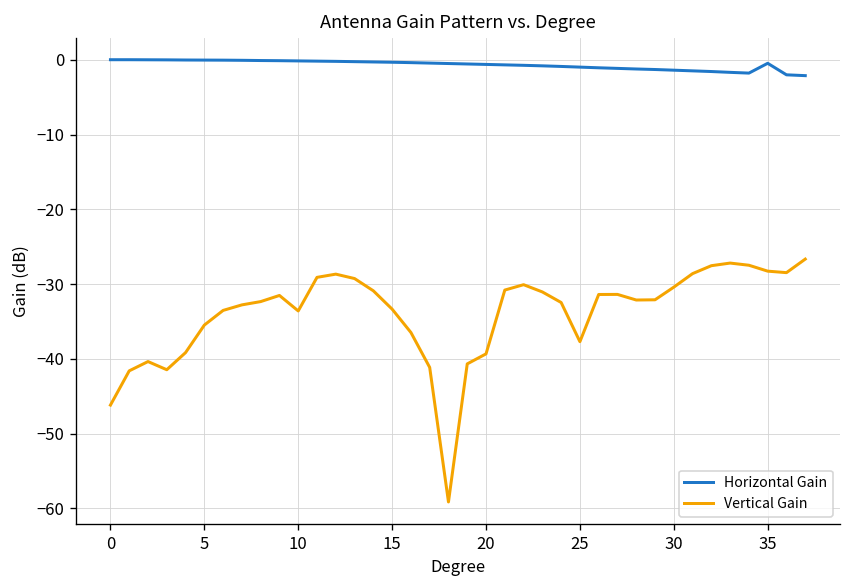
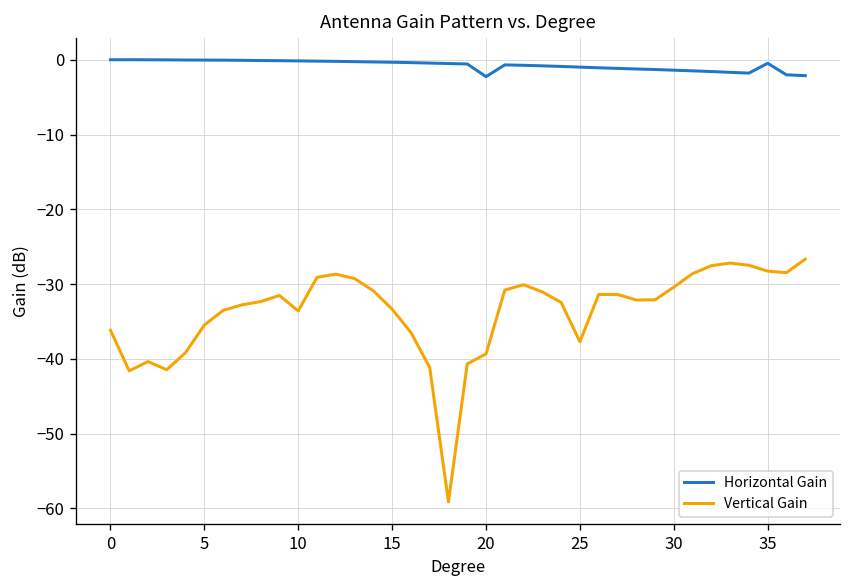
  {
    "Horizontal Gain": {
      "0": 0,
      "5": 0,
      "10": 0,
      "15": 0,
-     "20": -1,
+     "20": -2,
      "25": -1,
      "30": -1,
      "35": 0
    },
    "Vertical Gain": {
-     "0": -46,
+     "0": -36,
      "5": -35,
      "10": -34,
      "15": -33,
      "20": -39,
      "25": -38,
      "30": -30,
      "35": -28
    }
  }
